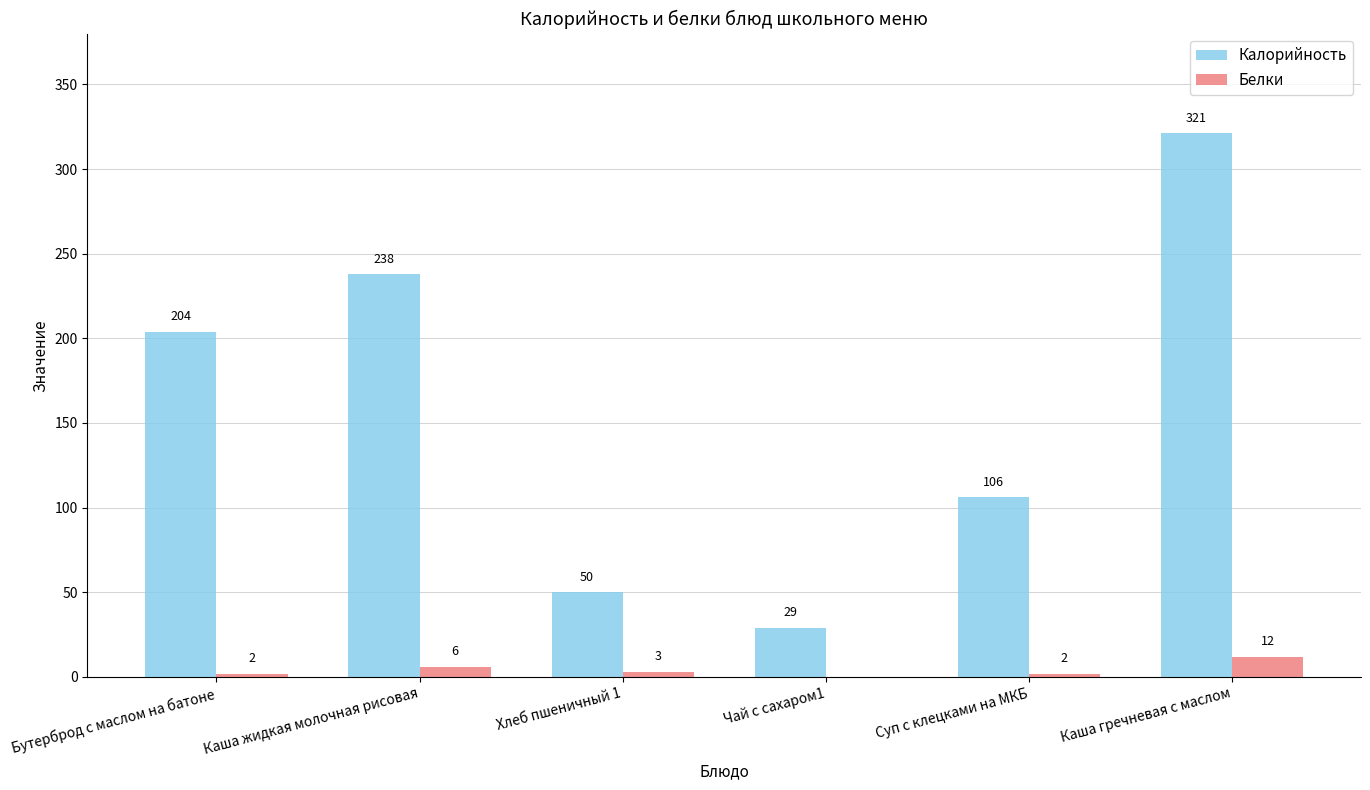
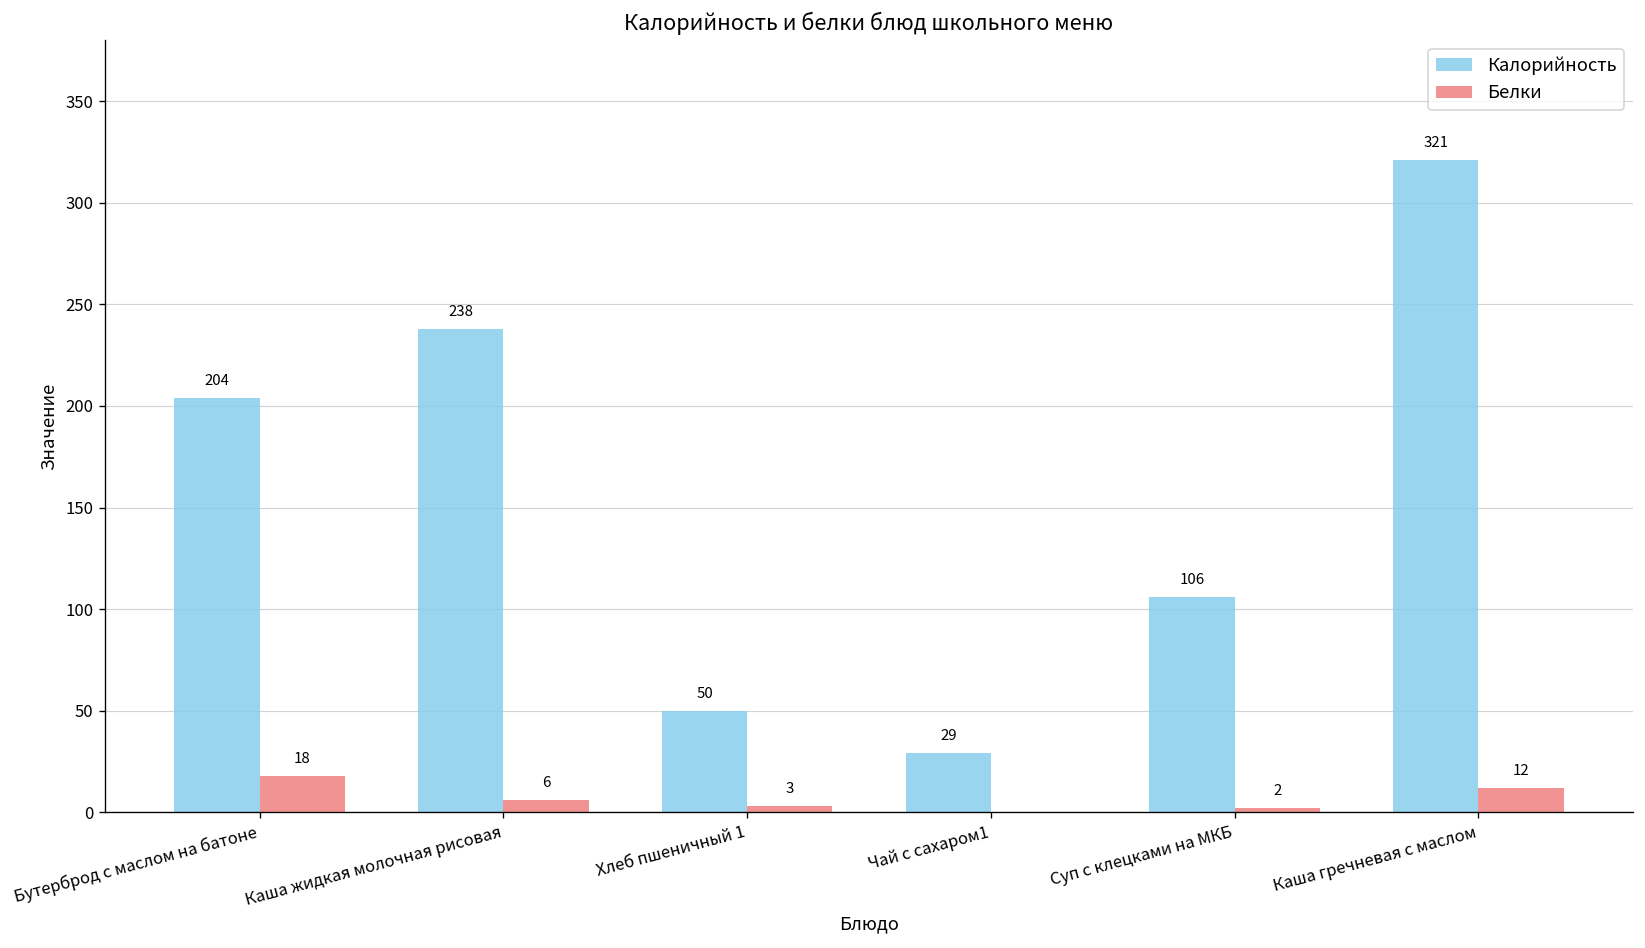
  {
    "Калорийность": {
      "Бутерброд с маслом на батоне": 204,
      "Каша жидкая молочная рисовая": 238,
      "Хлеб пшеничный 1": 50,
      "Чай с сахаром1": 29,
      "Суп с клецками на МКБ": 106,
      "Каша гречневая с маслом": 321
    },
    "Белки": {
-     "Бутерброд с маслом на батоне": 2,
+     "Бутерброд с маслом на батоне": 18,
      "Каша жидкая молочная рисовая": 6,
      "Хлеб пшеничный 1": 3,
      "Суп с клецками на МКБ": 2,
      "Каша гречневая с маслом": 12
    }
  }
